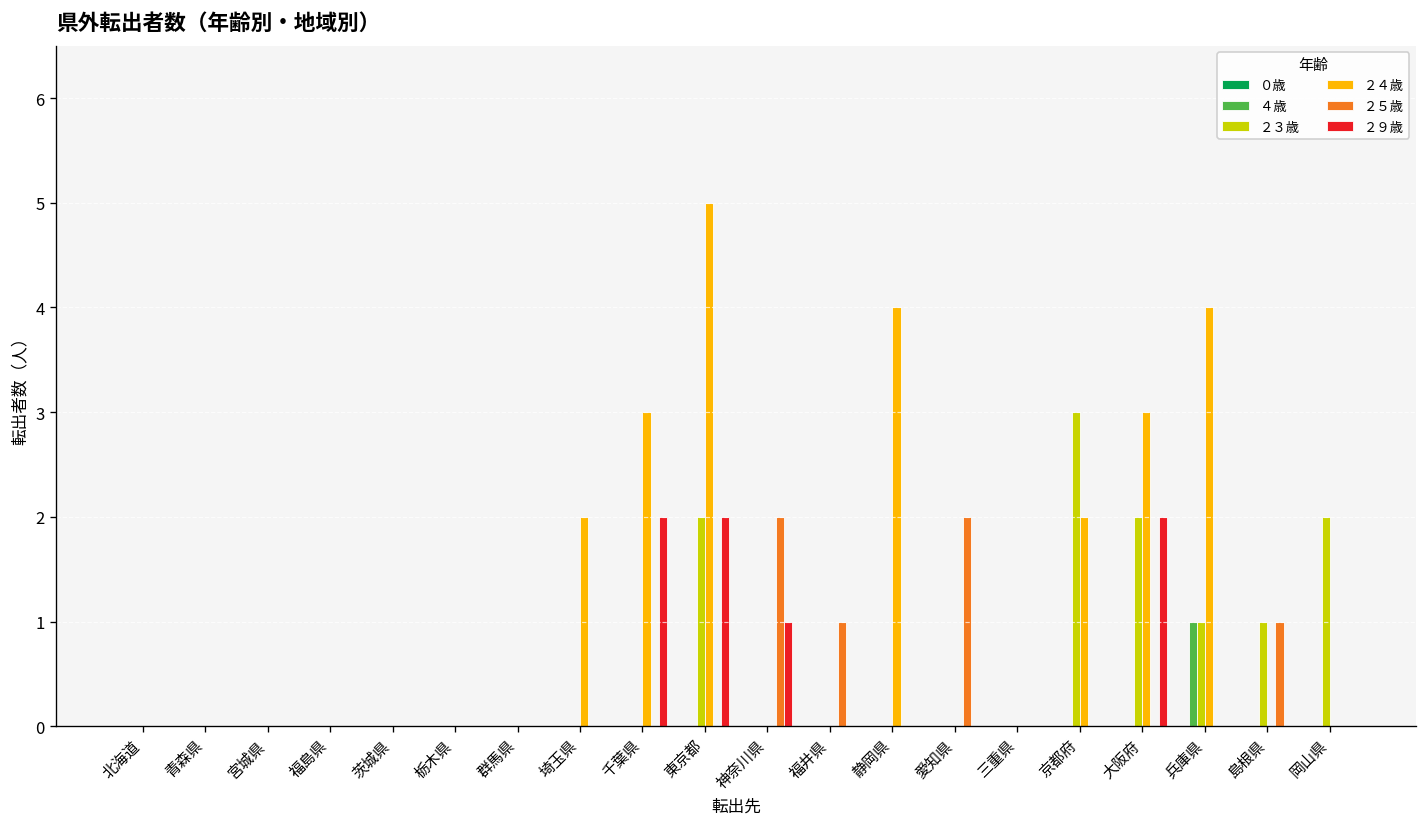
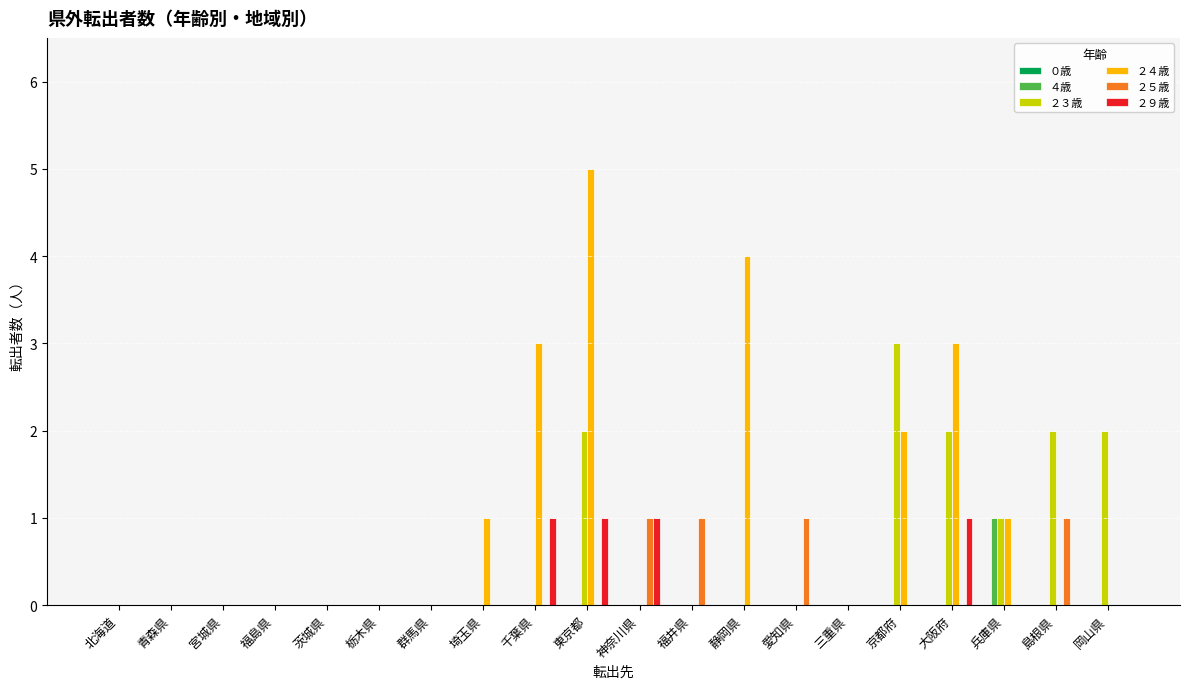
  {
    "０歳": {
      "北海道": 0,
      "青森県": 0,
      "宮城県": 0,
      "福島県": 0,
      "茨城県": 0,
      "栃木県": 0,
      "群馬県": 0,
      "埼玉県": 0,
      "千葉県": 0,
      "東京都": 0,
      "神奈川県": 0,
      "福井県": 0,
      "静岡県": 0,
      "愛知県": 0,
      "三重県": 0,
      "京都府": 0,
      "大阪府": 0,
      "兵庫県": 0,
      "島根県": 0,
      "岡山県": 0
    },
    "４歳": {
      "北海道": 0,
      "青森県": 0,
      "宮城県": 0,
      "福島県": 0,
      "茨城県": 0,
      "栃木県": 0,
      "群馬県": 0,
      "埼玉県": 0,
      "千葉県": 0,
      "東京都": 0,
      "神奈川県": 0,
      "福井県": 0,
      "静岡県": 0,
      "愛知県": 0,
      "三重県": 0,
      "京都府": 0,
      "大阪府": 0,
      "兵庫県": 1,
      "島根県": 0,
      "岡山県": 0
    },
    "２３歳": {
      "北海道": 0,
      "青森県": 0,
      "宮城県": 0,
      "福島県": 0,
      "茨城県": 0,
      "栃木県": 0,
      "群馬県": 0,
      "埼玉県": 0,
      "千葉県": 0,
      "東京都": 2,
      "神奈川県": 0,
      "福井県": 0,
      "静岡県": 0,
      "愛知県": 0,
      "三重県": 0,
      "京都府": 3,
      "大阪府": 2,
      "兵庫県": 1,
-     "島根県": 1,
+     "島根県": 2,
      "岡山県": 2
    },
    "２４歳": {
      "北海道": 0,
      "青森県": 0,
      "宮城県": 0,
      "福島県": 0,
      "茨城県": 0,
      "栃木県": 0,
      "群馬県": 0,
-     "埼玉県": 2,
+     "埼玉県": 1,
      "千葉県": 3,
      "東京都": 5,
      "神奈川県": 0,
      "福井県": 0,
      "静岡県": 4,
      "愛知県": 0,
      "三重県": 0,
      "京都府": 2,
      "大阪府": 3,
-     "兵庫県": 4,
+     "兵庫県": 1,
      "島根県": 0,
      "岡山県": 0
    },
    "２５歳": {
      "北海道": 0,
      "青森県": 0,
      "宮城県": 0,
      "福島県": 0,
      "茨城県": 0,
      "栃木県": 0,
      "群馬県": 0,
      "埼玉県": 0,
      "千葉県": 0,
      "東京都": 0,
-     "神奈川県": 2,
+     "神奈川県": 1,
      "福井県": 1,
      "静岡県": 0,
-     "愛知県": 2,
+     "愛知県": 1,
      "三重県": 0,
      "京都府": 0,
      "大阪府": 0,
      "兵庫県": 0,
      "島根県": 1,
      "岡山県": 0
    },
    "２９歳": {
      "北海道": 0,
      "青森県": 0,
      "宮城県": 0,
      "福島県": 0,
      "茨城県": 0,
      "栃木県": 0,
      "群馬県": 0,
      "埼玉県": 0,
-     "千葉県": 2,
-     "東京都": 2,
+     "千葉県": 1,
+     "東京都": 1,
      "神奈川県": 1,
      "福井県": 0,
      "静岡県": 0,
      "愛知県": 0,
      "三重県": 0,
      "京都府": 0,
-     "大阪府": 2,
+     "大阪府": 1,
      "兵庫県": 0,
      "島根県": 0,
      "岡山県": 0
    }
  }
